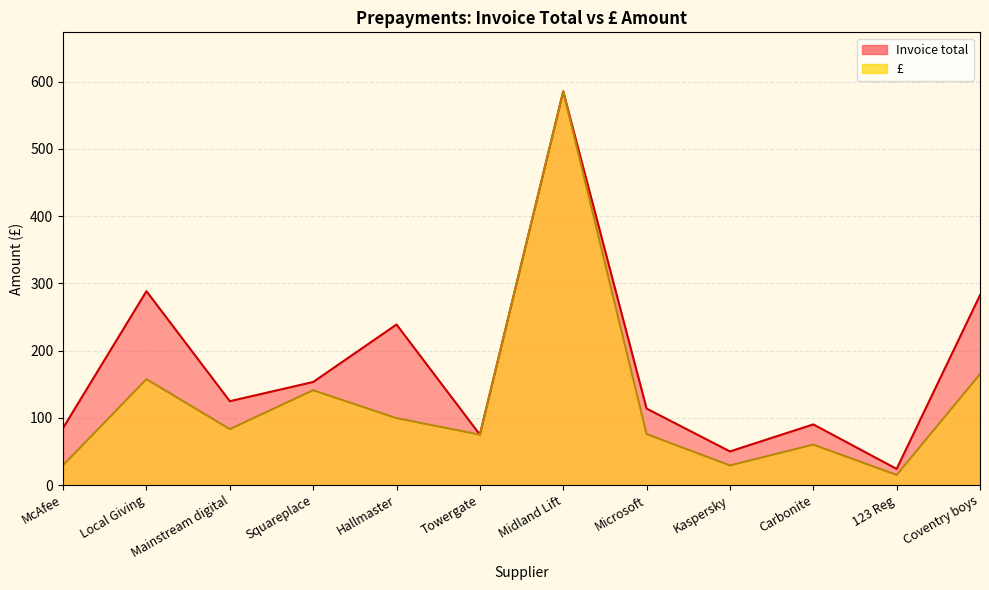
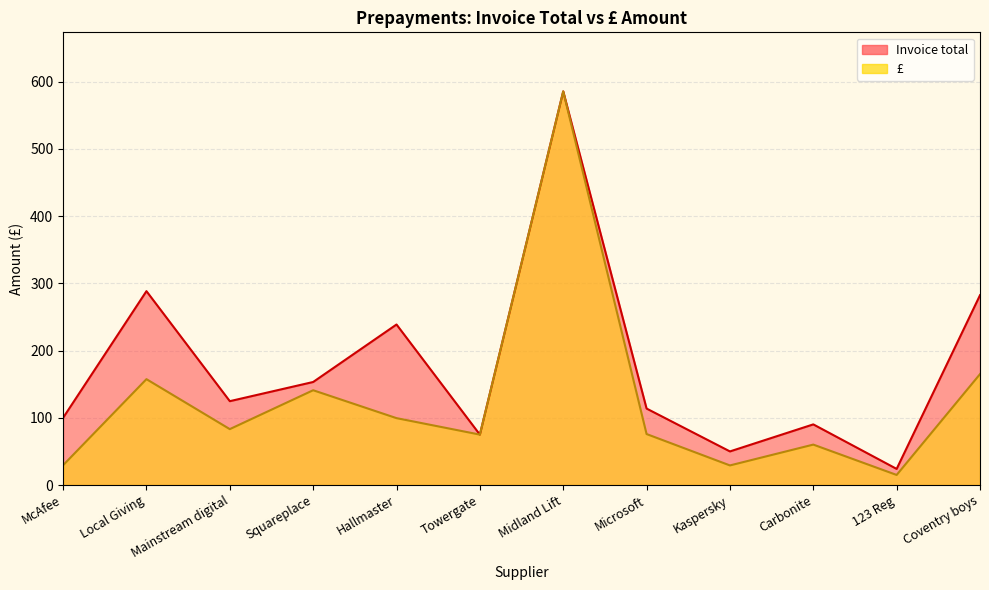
  {
    "Invoice total": {
-     "McAfee": 80,
+     "McAfee": 100,
      "Local Giving": 290,
      "Mainstream digital": 120,
      "Squareplace": 150,
      "Hallmaster": 240,
      "Microsoft": 110,
      "Kaspersky": 50,
      "Carbonite": 90,
      "123 Reg": 20,
      "Coventry boys": 280
    },
    "£": {
      "McAfee": 30,
      "Local Giving": 160,
      "Mainstream digital": 80,
      "Squareplace": 140,
      "Hallmaster": 100,
      "Microsoft": 80,
      "Kaspersky": 30,
      "Carbonite": 60,
      "123 Reg": 10,
      "Coventry boys": 170
    }
  }
